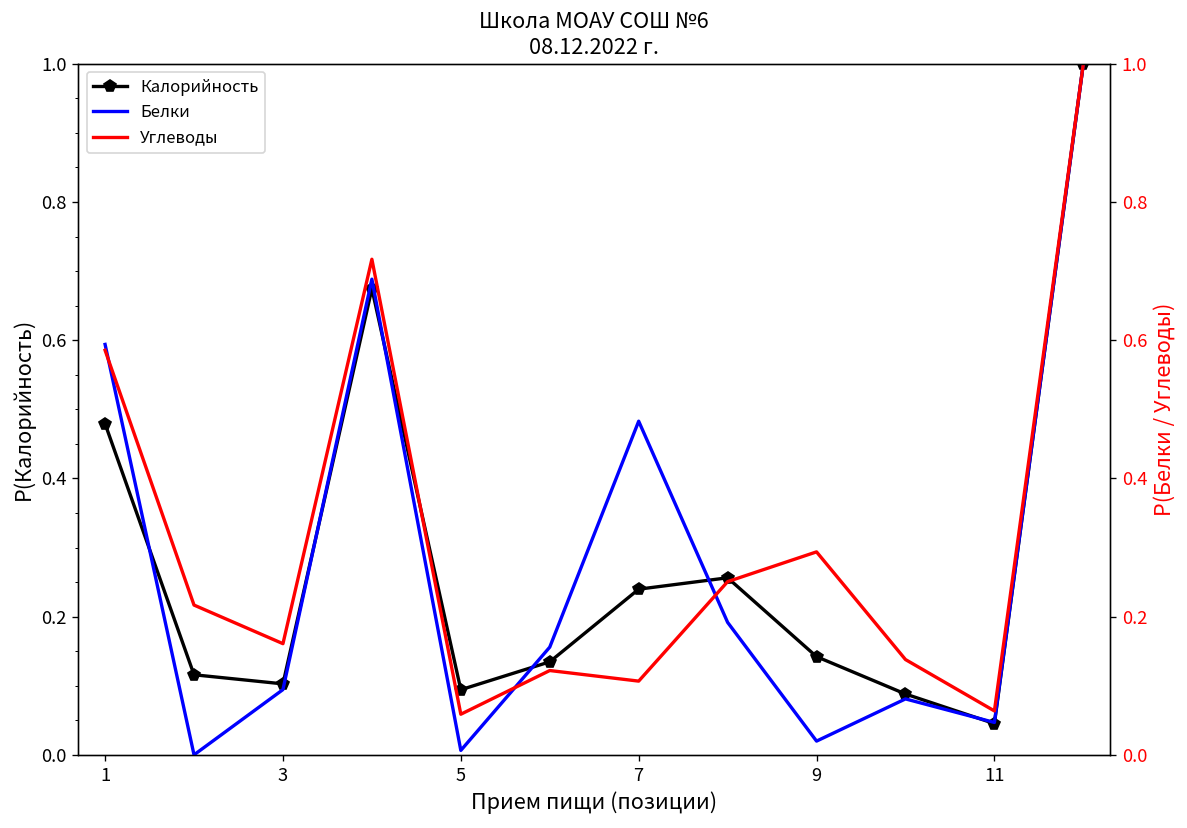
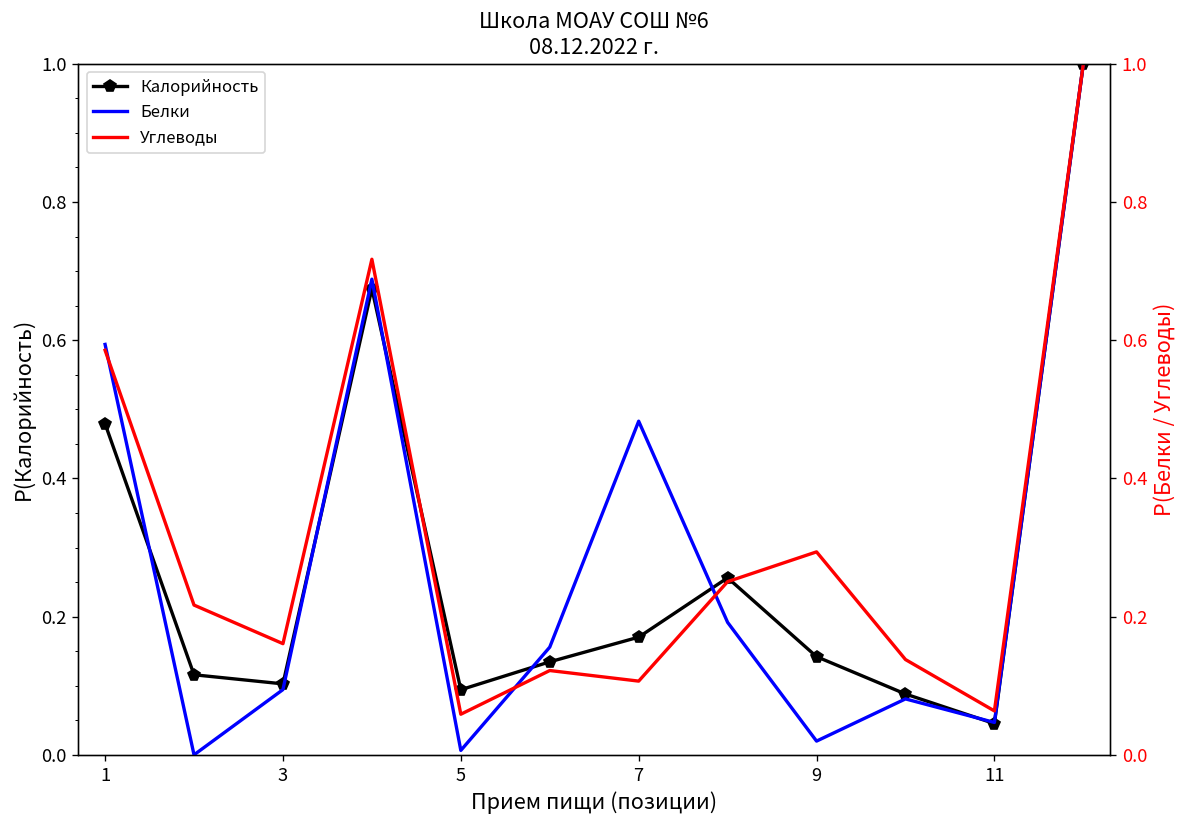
  {
    "Калорийность": {
      "1": 0.48,
      "3": 0.10,
      "5": 0.09,
-     "7": 0.24,
+     "7": 0.17,
      "9": 0.14,
      "11": 0.05
    },
    "Белки": {
      "1": 0.59,
      "3": 0.09,
      "5": 0.01,
      "7": 0.48,
      "9": 0.02,
      "11": 0.05
    },
    "Углеводы": {
      "1": 0.59,
      "3": 0.16,
      "5": 0.06,
      "7": 0.11,
      "9": 0.29,
      "11": 0.06
    }
  }
